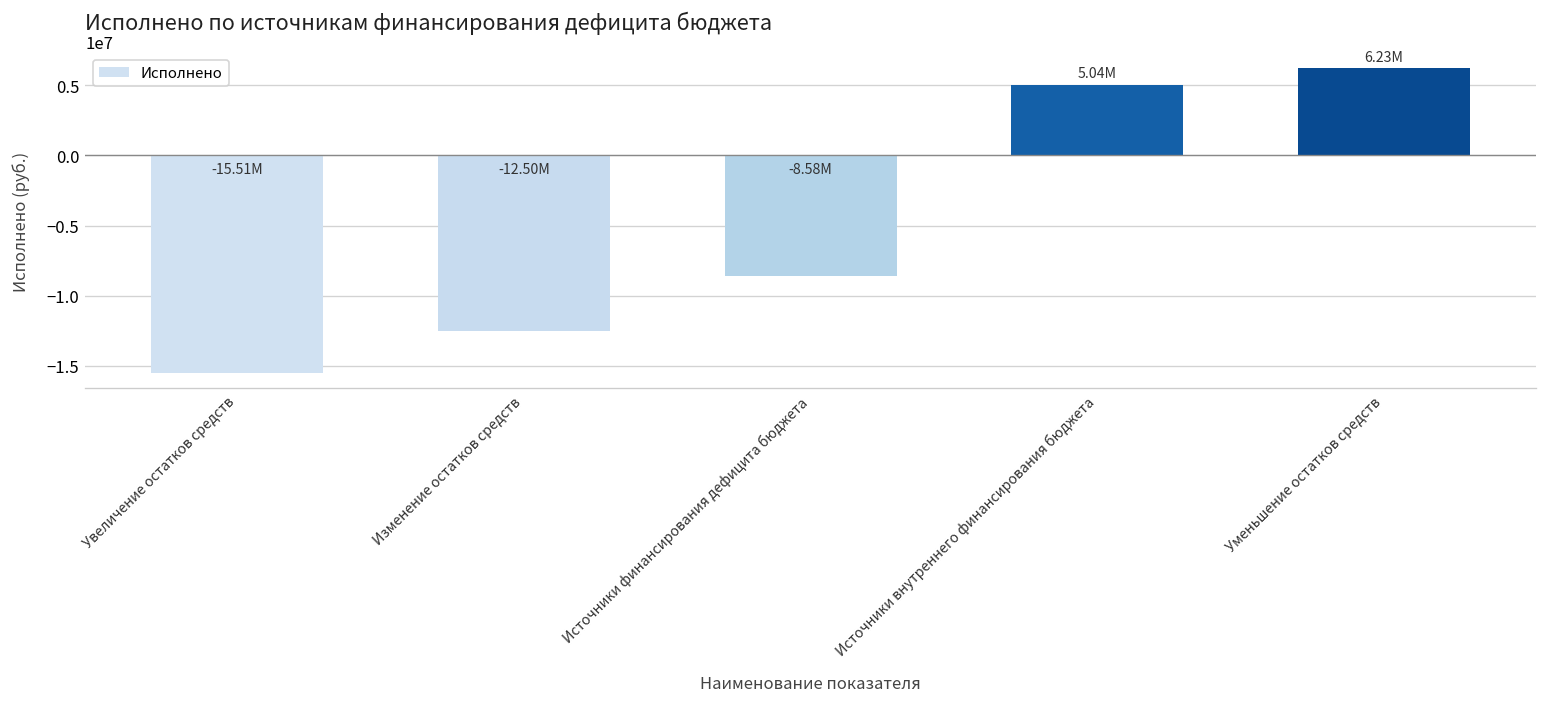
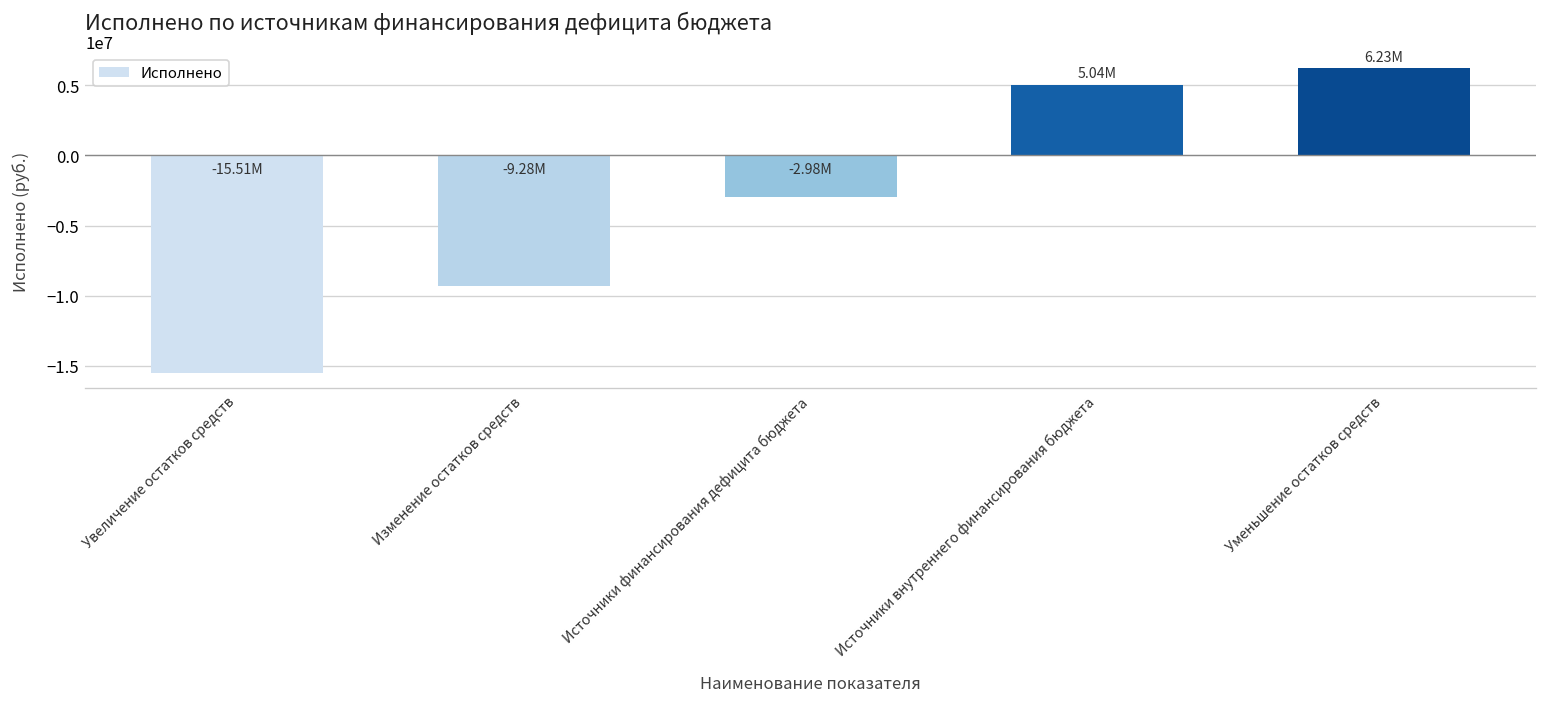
  {
    "Увеличение остатков средств": "-15.51M",
-   "Изменение остатков средств": "-12.50M",
-   "Источники финансирования дефицита бюджета": "-8.58M",
+   "Изменение остатков средств": "-9.28M",
+   "Источники финансирования дефицита бюджета": "-2.98M",
    "Источники внутреннего финансирования бюджета": "5.04M",
    "Уменьшение остатков средств": "6.23M"
  }
